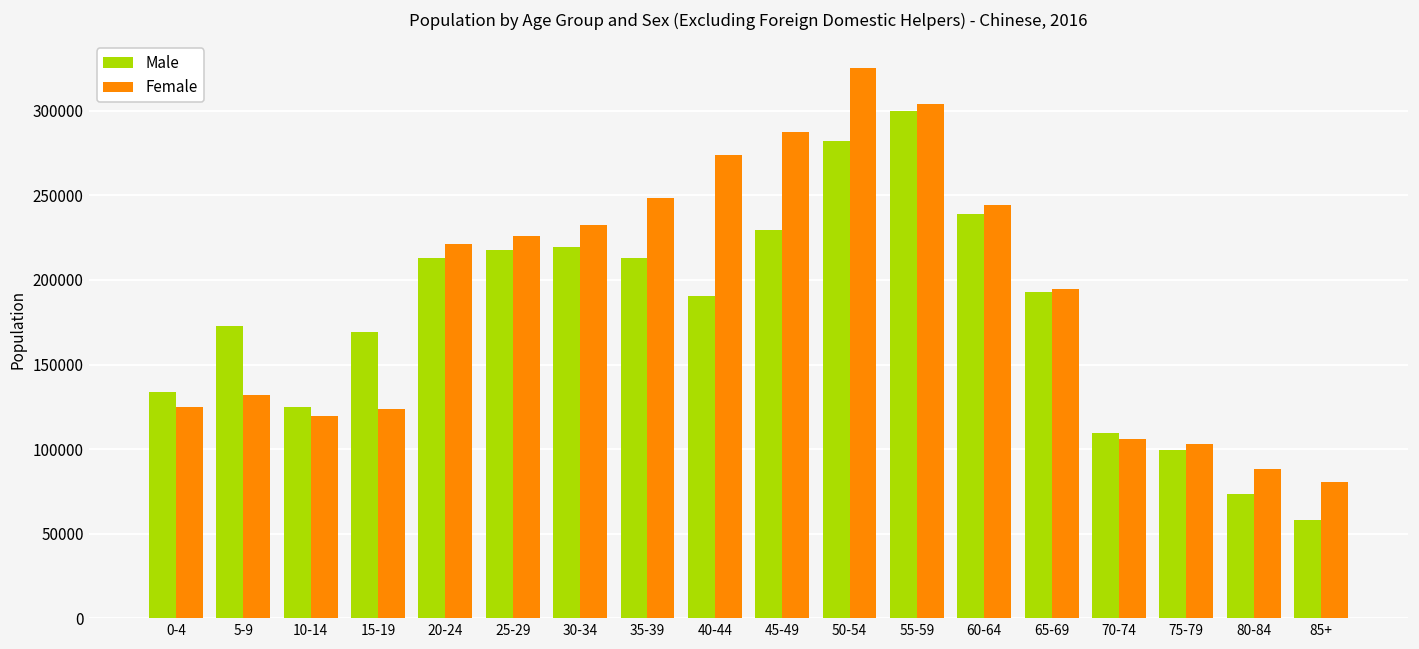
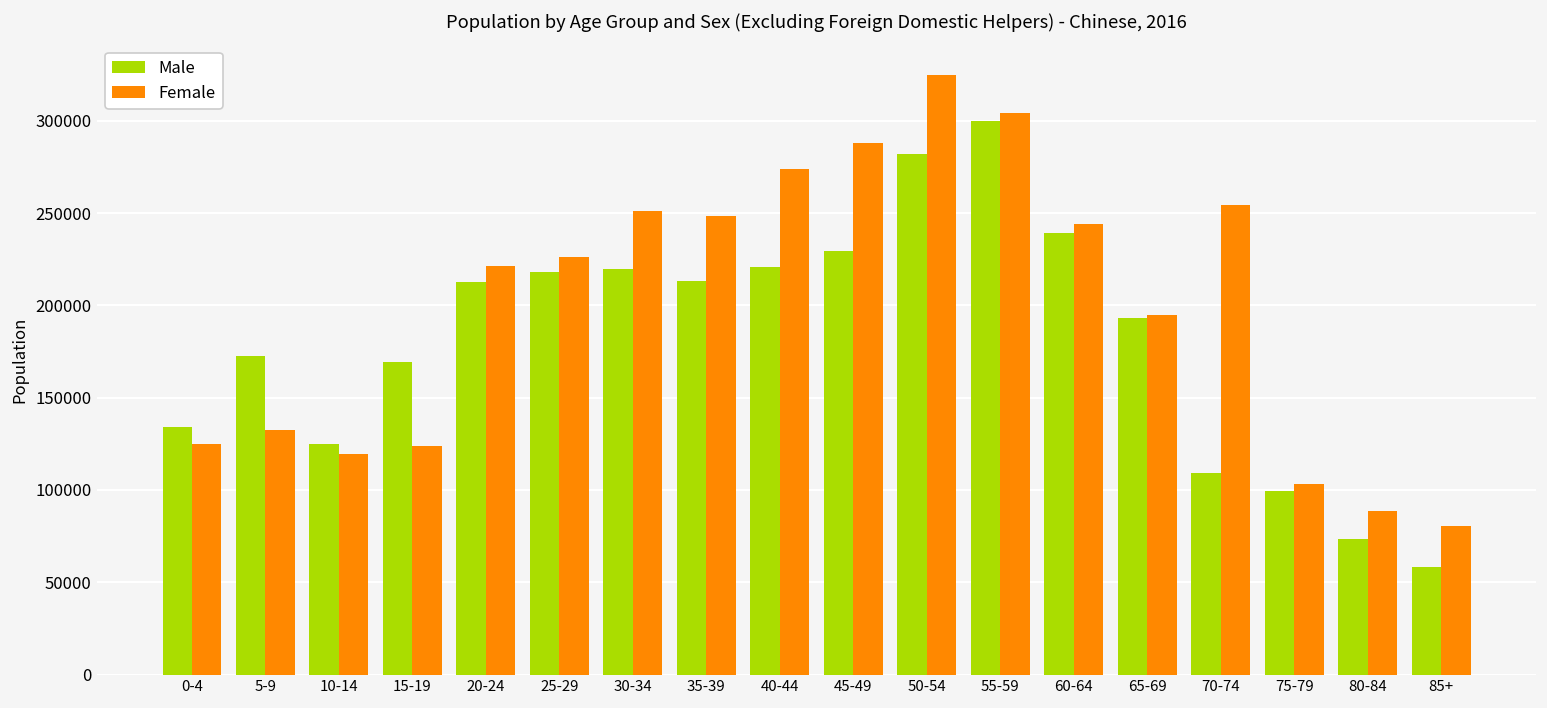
  {
    "Male": {
      "0-4": 134000,
      "5-9": 173000,
      "10-14": 125000,
      "15-19": 169000,
      "20-24": 213000,
      "25-29": 218000,
      "30-34": 220000,
      "35-39": 213000,
-     "40-44": 191000,
+     "40-44": 221000,
      "45-49": 229000,
      "50-54": 282000,
      "55-59": 300000,
      "60-64": 239000,
      "65-69": 193000,
      "70-74": 109000,
      "75-79": 99000,
      "80-84": 73000,
      "85+": 58000
    },
    "Female": {
      "0-4": 125000,
      "5-9": 132000,
      "10-14": 120000,
      "15-19": 124000,
      "20-24": 222000,
      "25-29": 226000,
-     "30-34": 233000,
+     "30-34": 251000,
      "35-39": 248000,
      "40-44": 274000,
      "45-49": 288000,
      "50-54": 325000,
      "55-59": 304000,
      "60-64": 244000,
      "65-69": 195000,
-     "70-74": 106000,
+     "70-74": 254000,
      "75-79": 103000,
      "80-84": 89000,
      "85+": 80000
    }
  }
